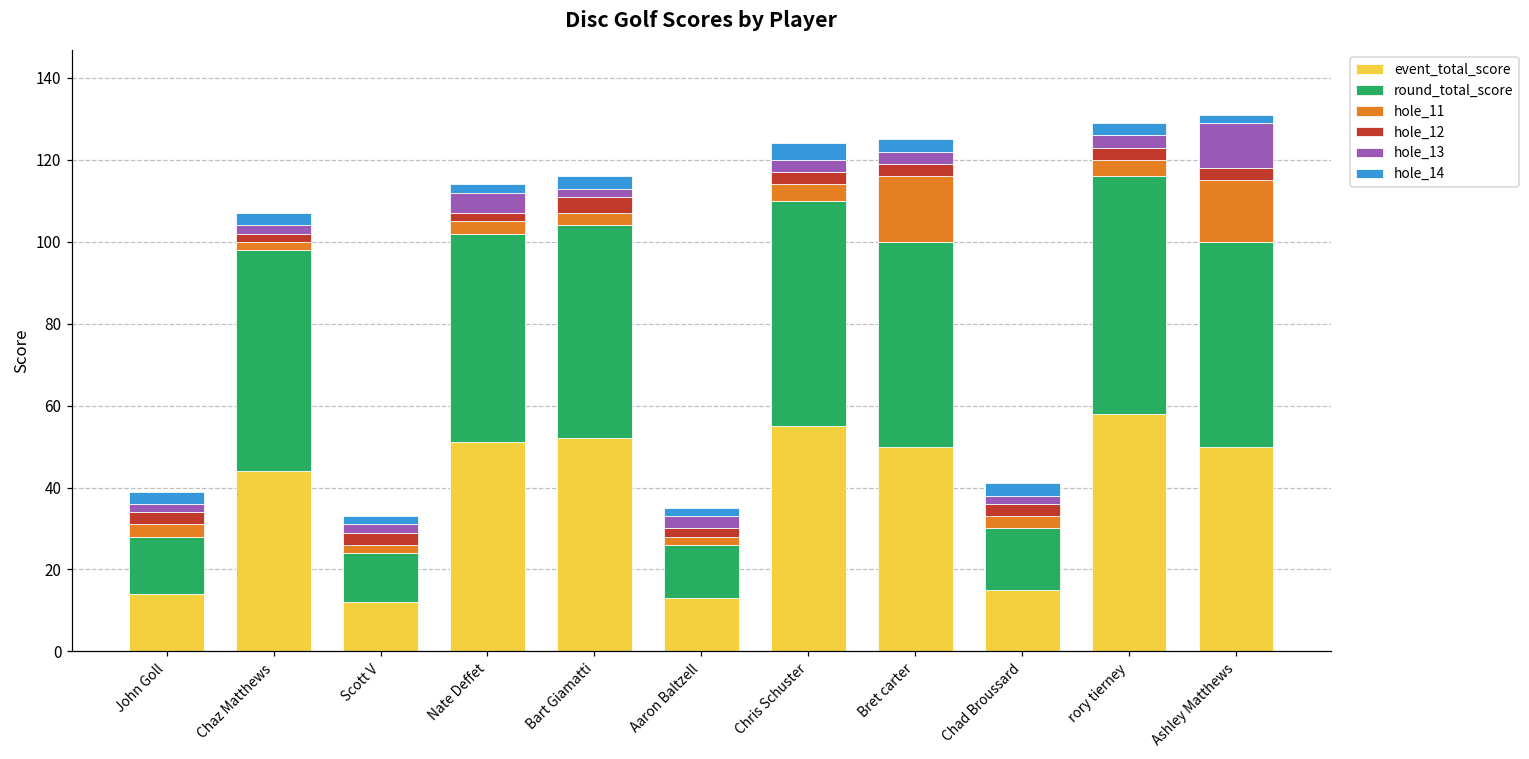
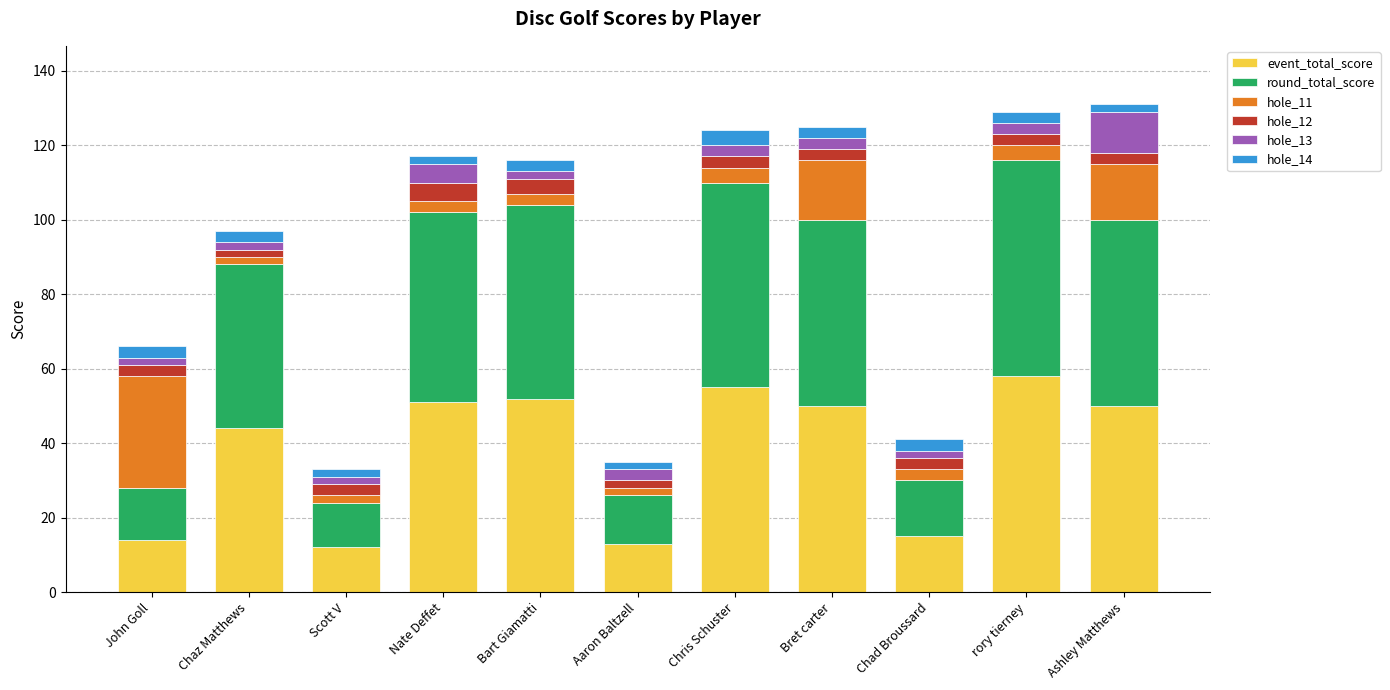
  {
    "event_total_score": {
      "John Goll": 14,
      "Chaz Matthews": 44,
      "Scott V": 12,
      "Nate Deffet": 51,
      "Bart Giamatti": 52,
      "Aaron Baltzell": 13,
      "Chris Schuster": 55,
      "Bret carter": 50,
      "Chad Broussard": 15,
      "rory tierney": 58,
      "Ashley Matthews": 50
    },
    "round_total_score": {
      "John Goll": 14,
-     "Chaz Matthews": 54,
+     "Chaz Matthews": 44,
      "Scott V": 12,
      "Nate Deffet": 51,
      "Bart Giamatti": 52,
      "Aaron Baltzell": 13,
      "Chris Schuster": 55,
      "Bret carter": 50,
      "Chad Broussard": 15,
      "rory tierney": 58,
      "Ashley Matthews": 50
    },
    "hole_11": {
-     "John Goll": 3,
+     "John Goll": 30,
      "Chaz Matthews": 2,
      "Scott V": 2,
      "Nate Deffet": 3,
      "Bart Giamatti": 3,
      "Aaron Baltzell": 2,
      "Chris Schuster": 4,
      "Bret carter": 16,
      "Chad Broussard": 3,
      "rory tierney": 4,
      "Ashley Matthews": 15
    },
    "hole_12": {
      "John Goll": 3,
      "Chaz Matthews": 2,
      "Scott V": 3,
-     "Nate Deffet": 2,
+     "Nate Deffet": 5,
      "Bart Giamatti": 4,
      "Aaron Baltzell": 2,
      "Chris Schuster": 3,
      "Bret carter": 3,
      "Chad Broussard": 3,
      "rory tierney": 3,
      "Ashley Matthews": 3
    },
    "hole_13": {
      "John Goll": 2,
      "Chaz Matthews": 2,
      "Scott V": 2,
      "Nate Deffet": 5,
      "Bart Giamatti": 2,
      "Aaron Baltzell": 3,
      "Chris Schuster": 3,
      "Bret carter": 3,
      "Chad Broussard": 2,
      "rory tierney": 3,
      "Ashley Matthews": 11
    },
    "hole_14": {
      "John Goll": 3,
      "Chaz Matthews": 3,
      "Scott V": 2,
      "Nate Deffet": 2,
      "Bart Giamatti": 3,
      "Aaron Baltzell": 2,
      "Chris Schuster": 4,
      "Bret carter": 3,
      "Chad Broussard": 3,
      "rory tierney": 3,
      "Ashley Matthews": 2
    }
  }
